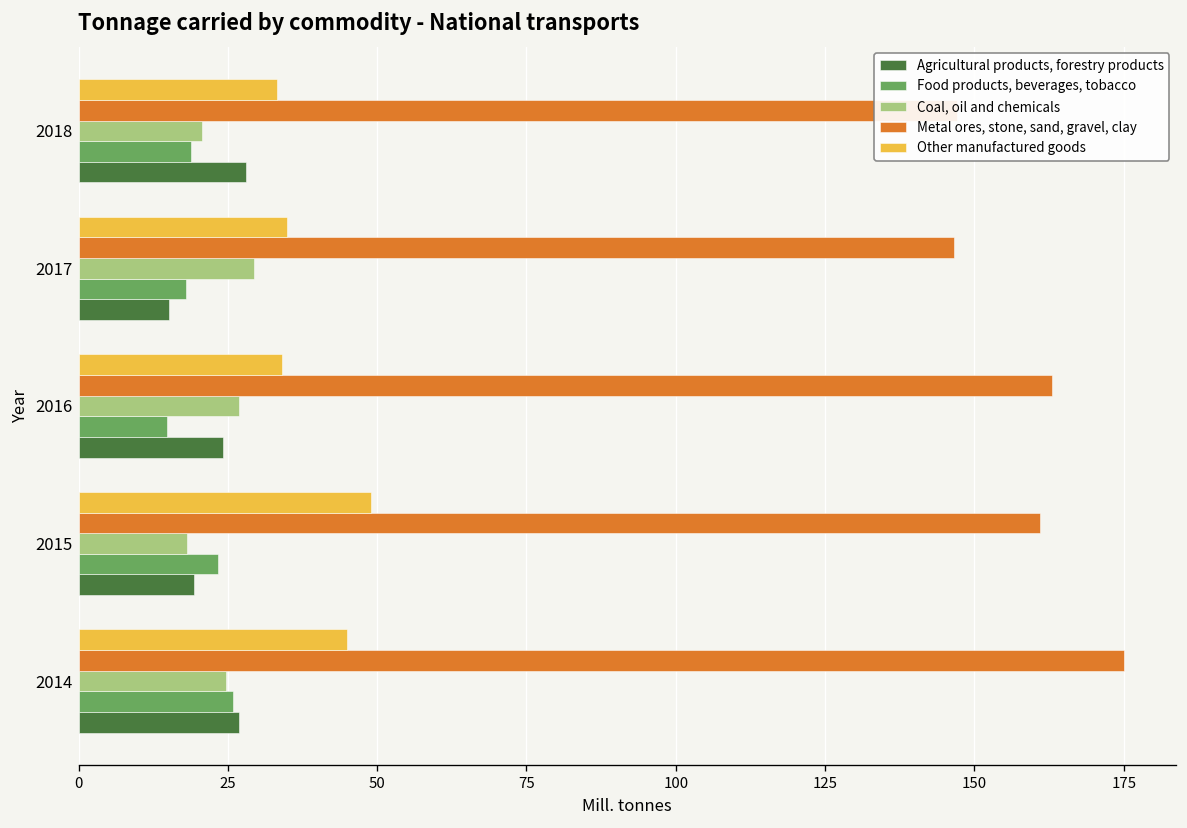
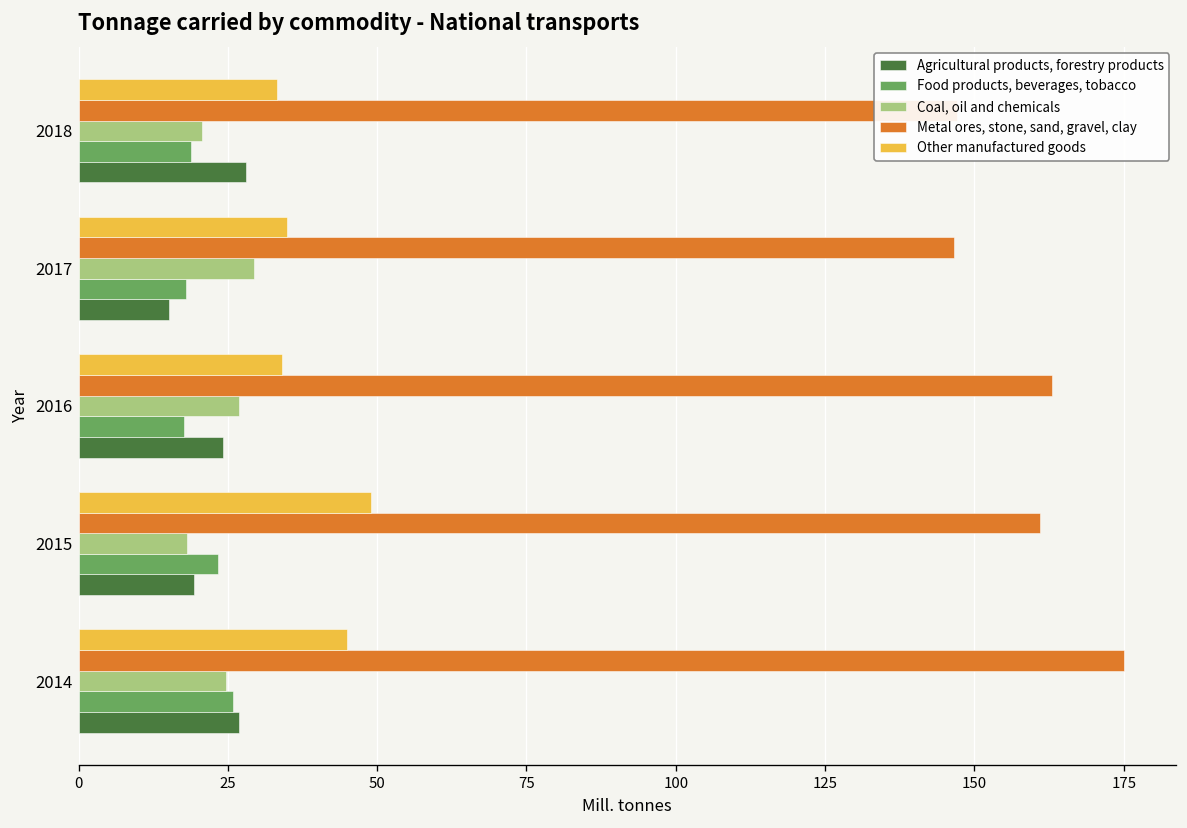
  {
    "Agricultural products, forestry products": {
      "2018": 28,
      "2017": 15,
      "2016": 24,
      "2015": 19,
      "2014": 27
    },
    "Food products, beverages, tobacco": {
      "2018": 19,
      "2017": 18,
-     "2016": 15,
+     "2016": 18,
      "2015": 23,
      "2014": 26
    },
    "Coal, oil and chemicals": {
      "2018": 21,
      "2017": 29,
      "2016": 27,
      "2015": 18,
      "2014": 25
    },
    "Metal ores, stone, sand, gravel, clay": {
      "2017": 147,
      "2016": 163,
      "2015": 161,
      "2014": 175
    },
    "Other manufactured goods": {
      "2018": 33,
      "2017": 35,
      "2016": 34,
      "2015": 49,
      "2014": 45
    }
  }
